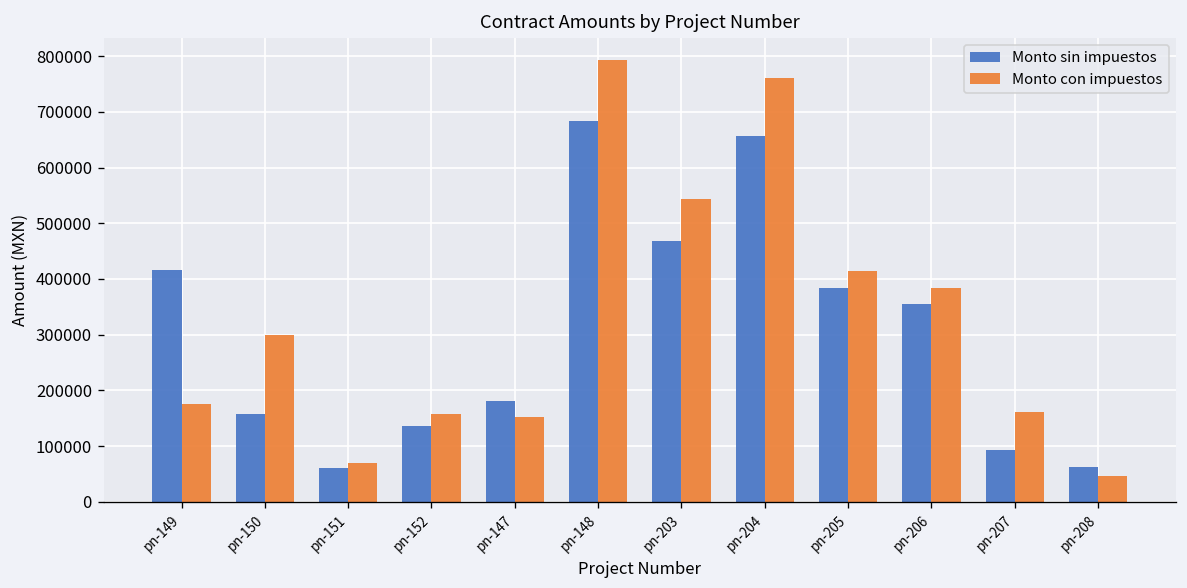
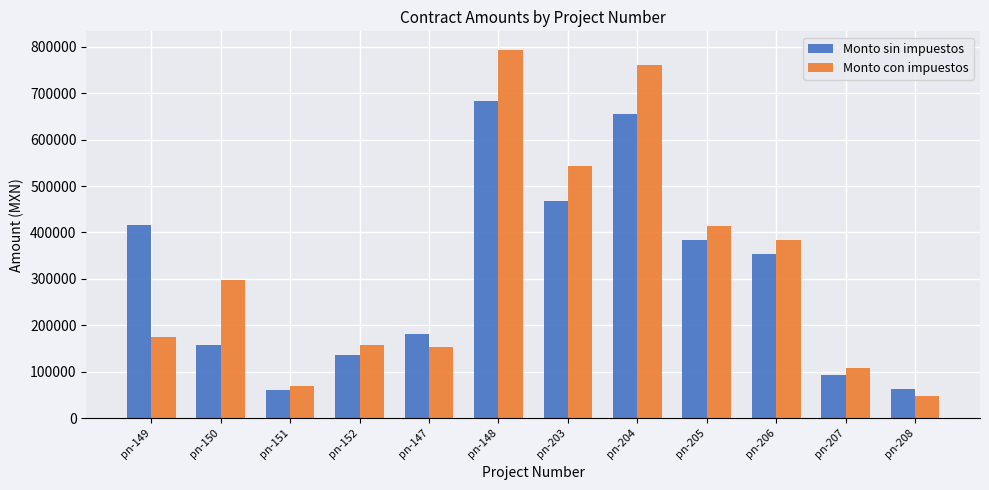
  {
    "Monto sin impuestos": {
      "pn-149": 420000,
      "pn-150": 160000,
      "pn-151": 60000,
      "pn-152": 140000,
      "pn-147": 180000,
      "pn-148": 680000,
      "pn-203": 470000,
      "pn-204": 660000,
      "pn-205": 380000,
      "pn-206": 350000,
      "pn-207": 90000,
      "pn-208": 60000
    },
    "Monto con impuestos": {
      "pn-149": 180000,
      "pn-150": 300000,
      "pn-151": 70000,
      "pn-152": 160000,
      "pn-147": 150000,
      "pn-148": 790000,
      "pn-203": 540000,
      "pn-204": 760000,
      "pn-205": 410000,
      "pn-206": 380000,
-     "pn-207": 160000,
+     "pn-207": 110000,
      "pn-208": 50000
    }
  }
